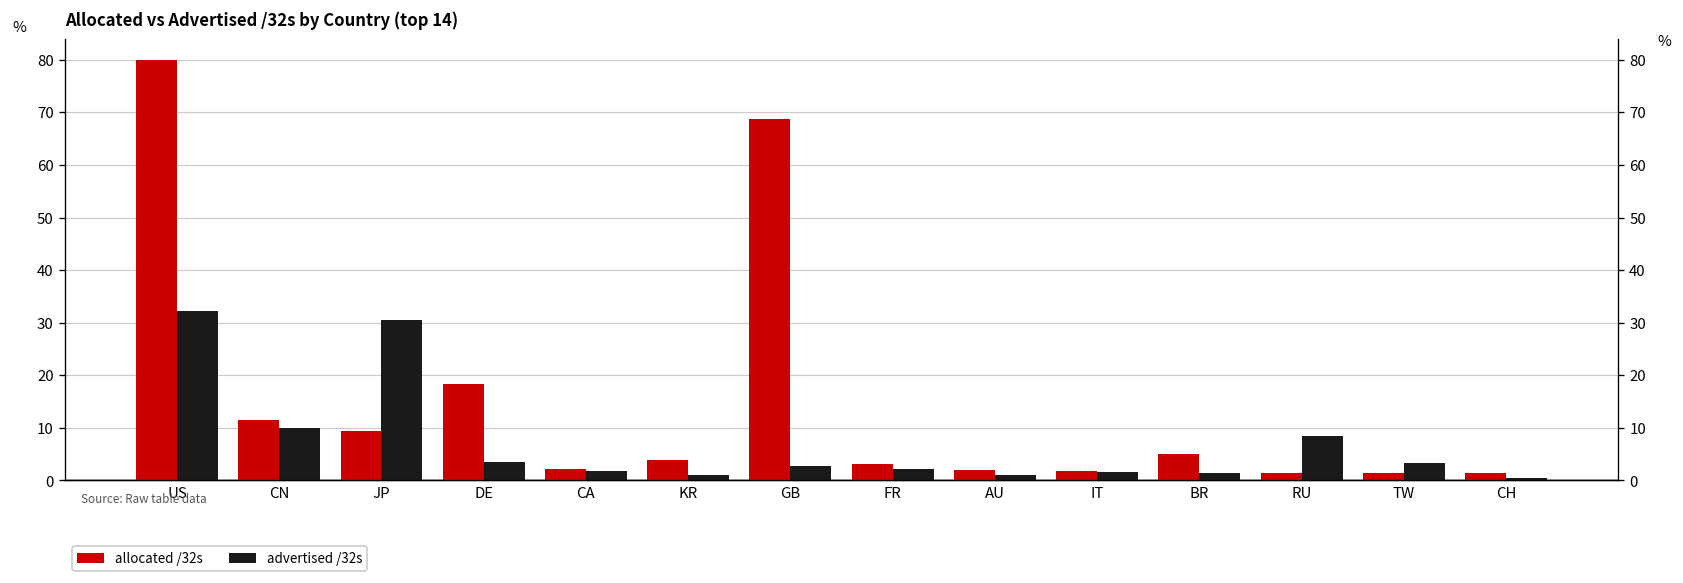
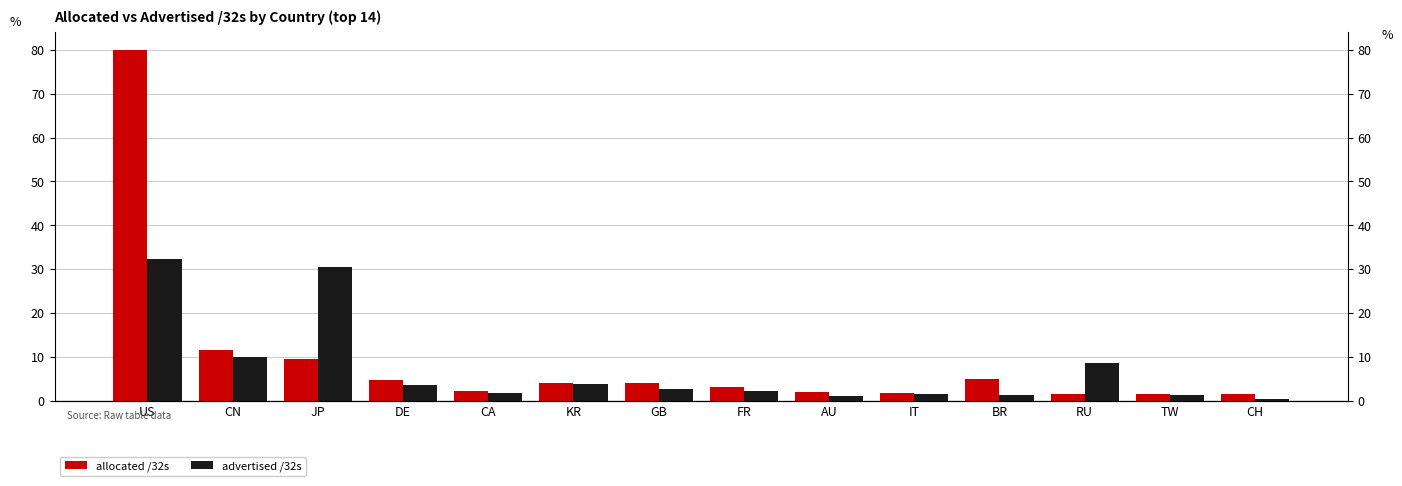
  {
    "allocated /32s": {
      "US": 80,
      "CN": 12,
      "JP": 9,
-     "DE": 18,
+     "DE": 5,
      "CA": 2,
      "KR": 4,
-     "GB": 69,
+     "GB": 4,
      "FR": 3,
      "AU": 2,
      "IT": 2,
      "BR": 5,
      "RU": 1,
      "TW": 1,
      "CH": 1
    },
    "advertised /32s": {
      "US": 32,
      "CN": 10,
      "JP": 30,
      "DE": 3,
      "CA": 2,
-     "KR": 1,
+     "KR": 4,
      "GB": 3,
      "FR": 2,
      "AU": 1,
      "IT": 2,
      "BR": 1,
      "RU": 8,
-     "TW": 3
+     "TW": 1
    }
  }
